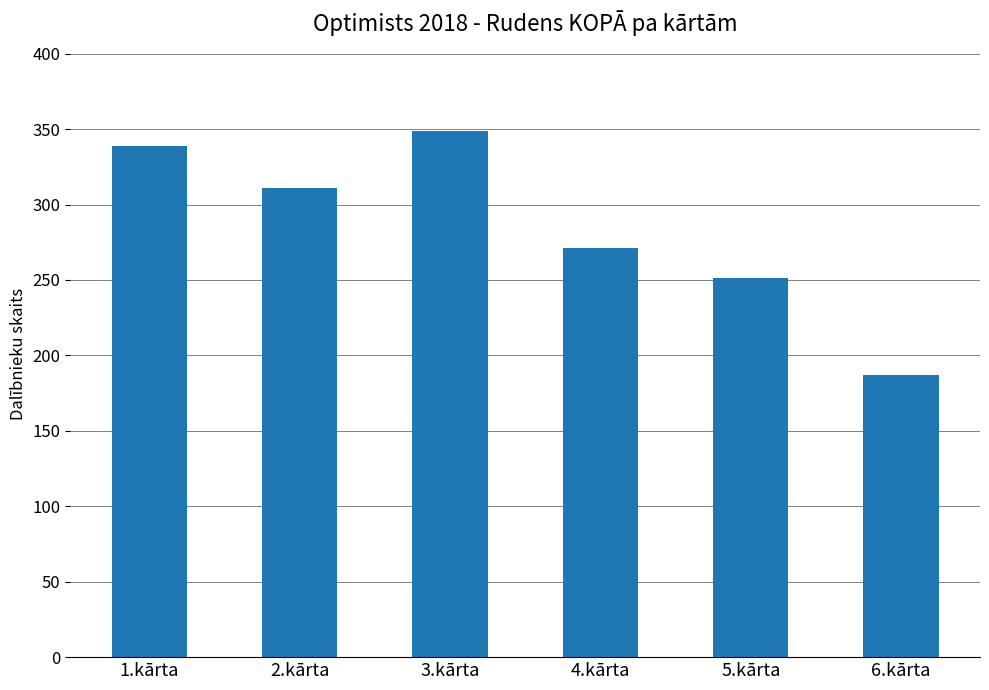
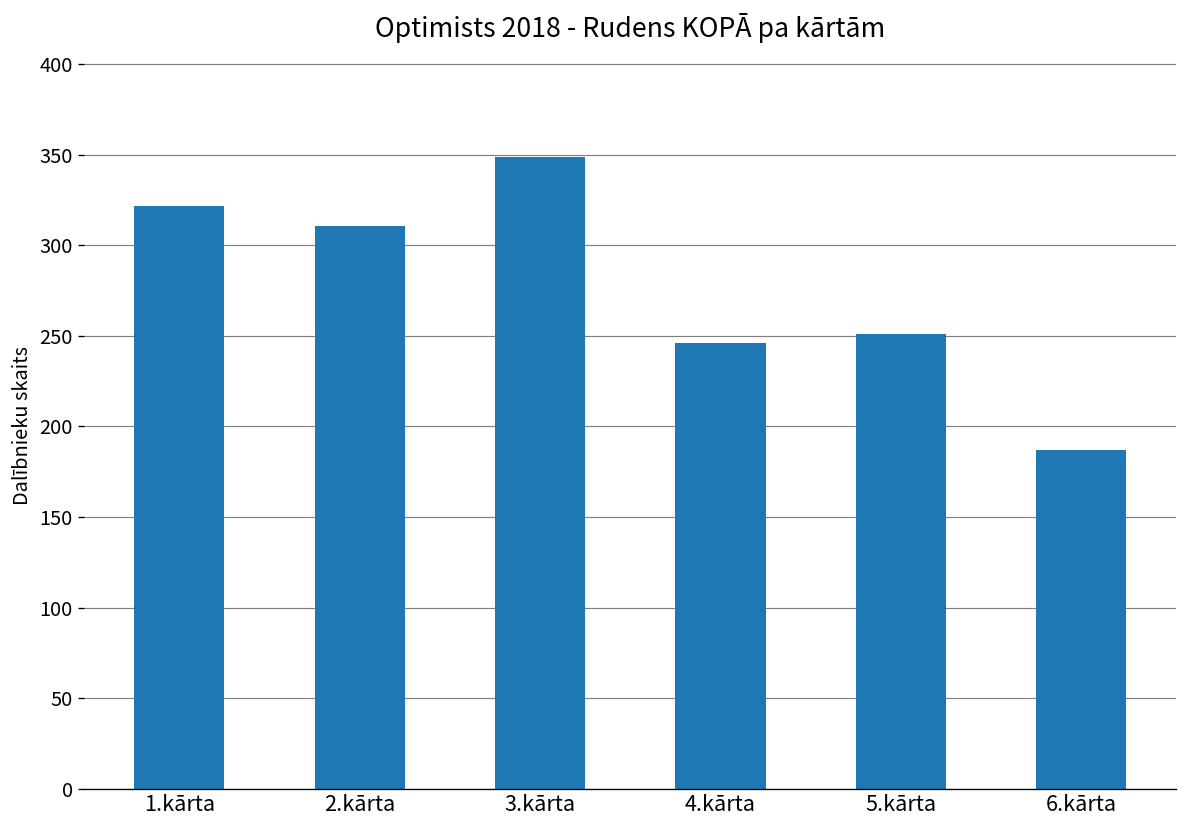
  {
-   "1.kārta": 339,
+   "1.kārta": 322,
    "2.kārta": 311,
    "3.kārta": 349,
-   "4.kārta": 271,
+   "4.kārta": 246,
    "5.kārta": 251,
    "6.kārta": 187
  }
